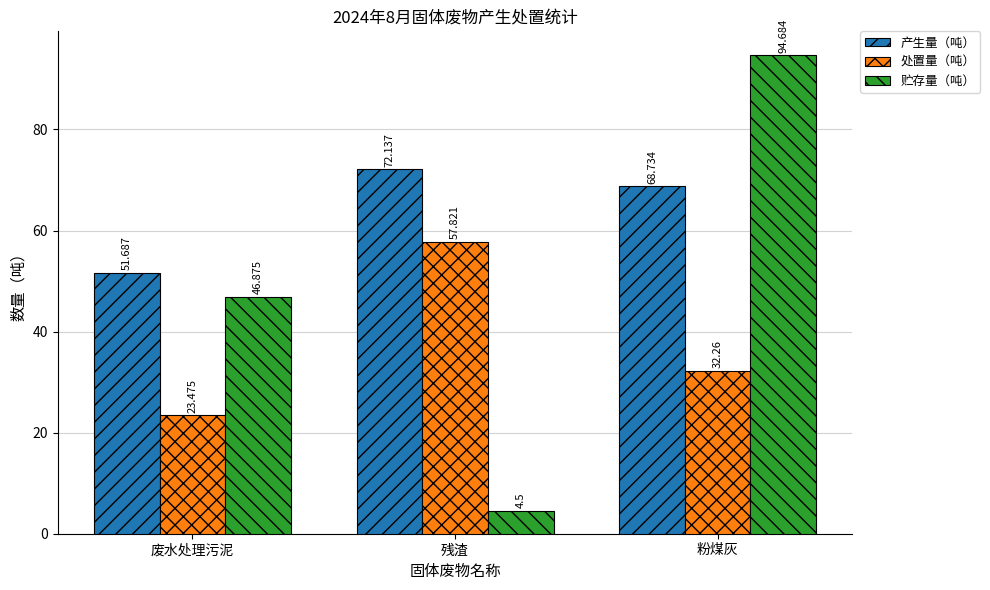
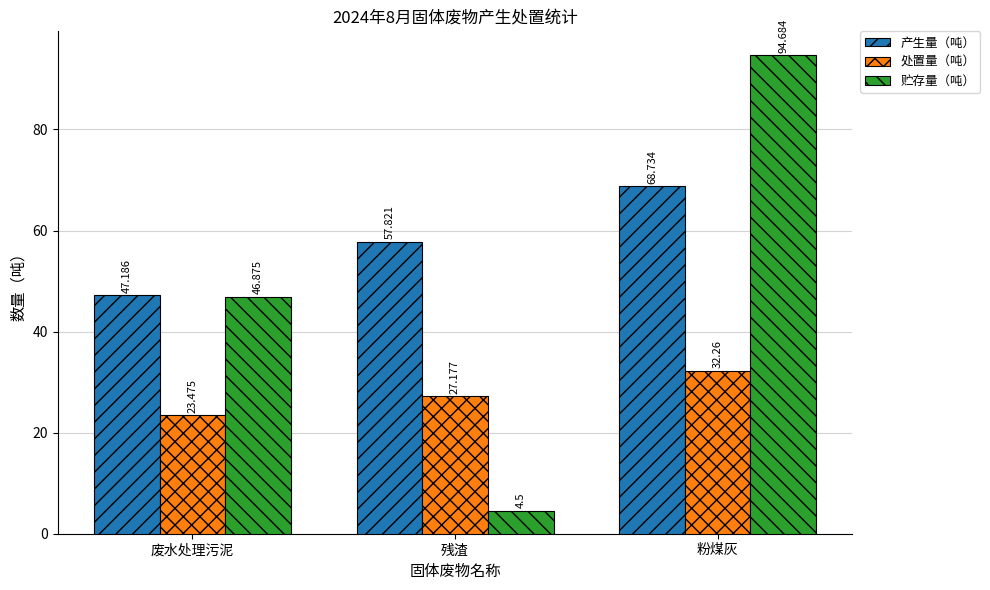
  {
    "产生量（吨）": {
-     "废水处理污泥": 51.687,
-     "残渣": 72.137,
+     "废水处理污泥": 47.186,
+     "残渣": 57.821,
      "粉煤灰": 68.734
    },
    "处置量（吨）": {
      "废水处理污泥": 23.475,
-     "残渣": 57.821,
+     "残渣": 27.177,
      "粉煤灰": 32.26
    },
    "贮存量（吨）": {
      "废水处理污泥": 46.875,
      "残渣": 4.5,
      "粉煤灰": 94.684
    }
  }
